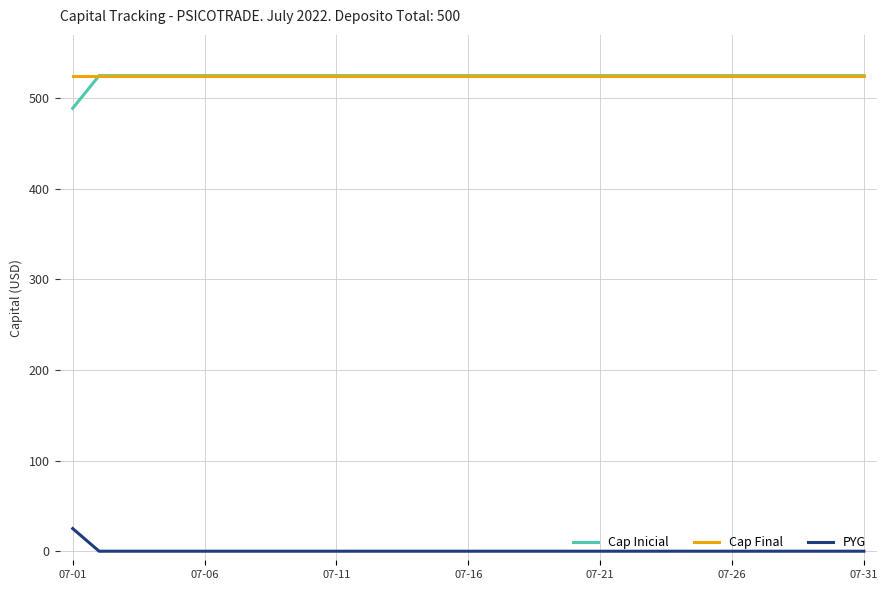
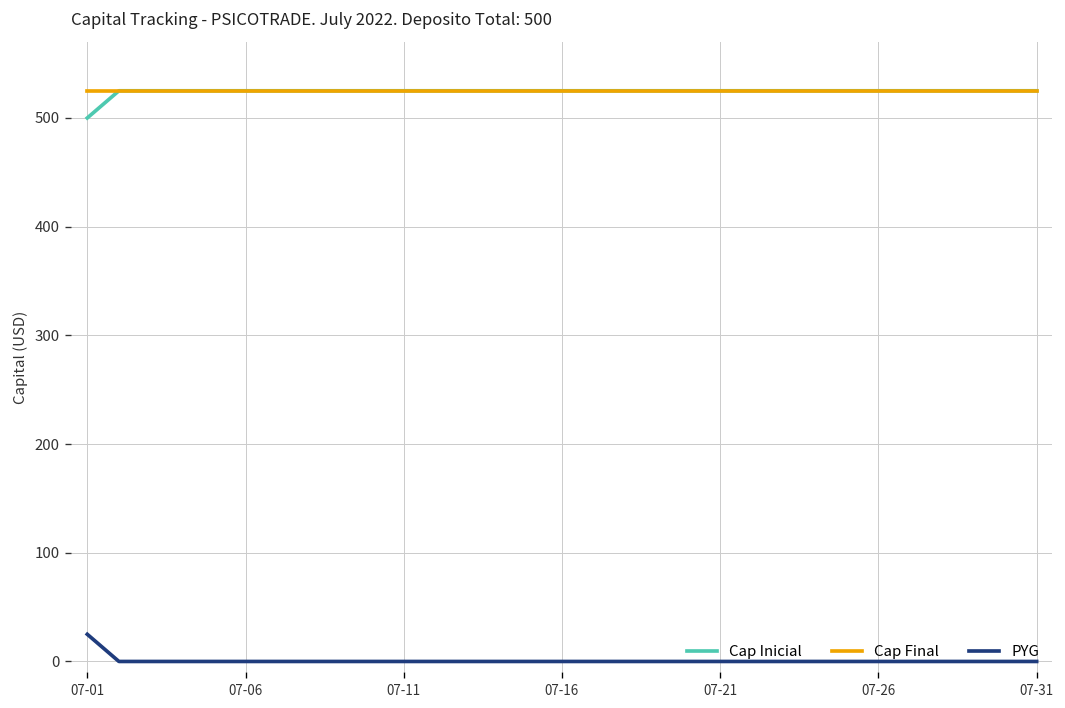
  {
    "Cap Inicial": {
-     "07-01": 490
+     "07-01": 500
    },
    "Cap Final": {
      "07-01": 530
    },
    "PYG": {
      "07-01": 30,
      "07-06": 0,
      "07-11": 0,
      "07-16": 0,
      "07-21": 0,
      "07-26": 0,
      "07-31": 0
    }
  }
